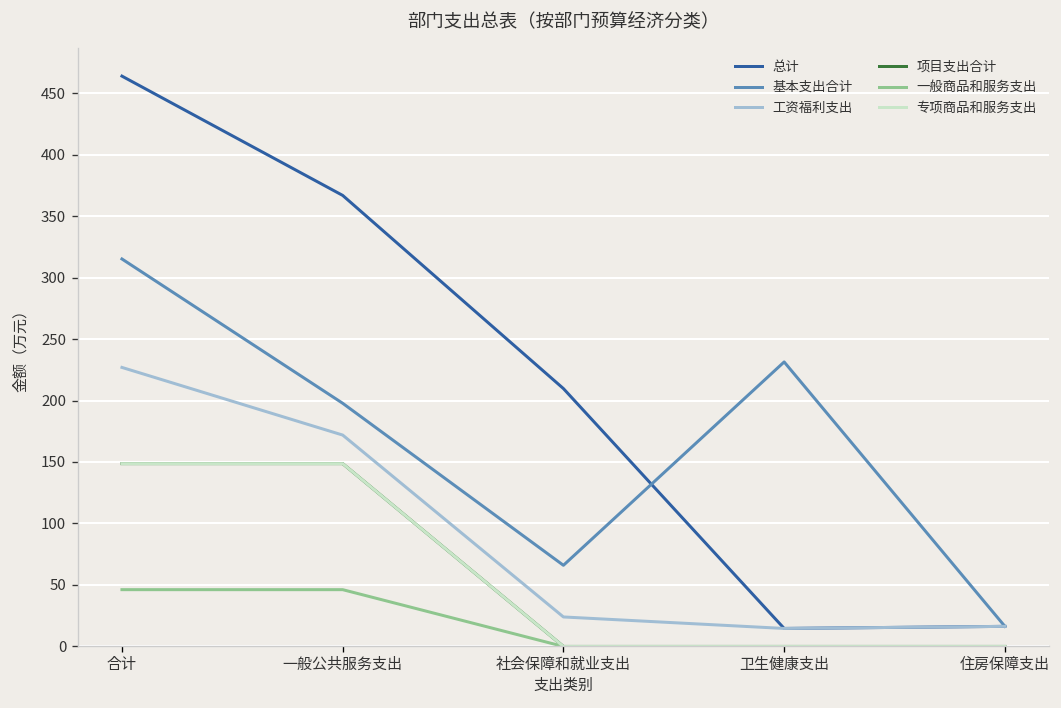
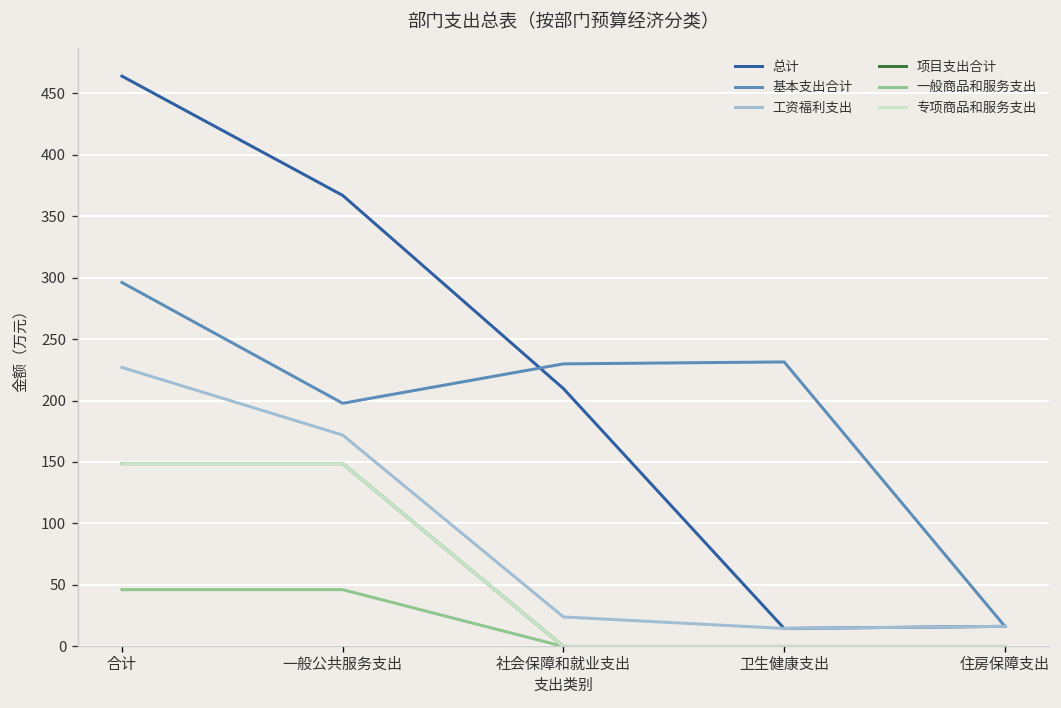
  {
    "总计": {
      "合计": 464,
      "一般公共服务支出": 367,
      "社会保障和就业支出": 210
    },
    "基本支出合计": {
-     "合计": 315,
+     "合计": 296,
      "一般公共服务支出": 198,
-     "社会保障和就业支出": 66,
+     "社会保障和就业支出": 230,
      "卫生健康支出": 231
    },
    "一般商品和服务支出": {
      "合计": 46,
      "一般公共服务支出": 46
    }
  }
